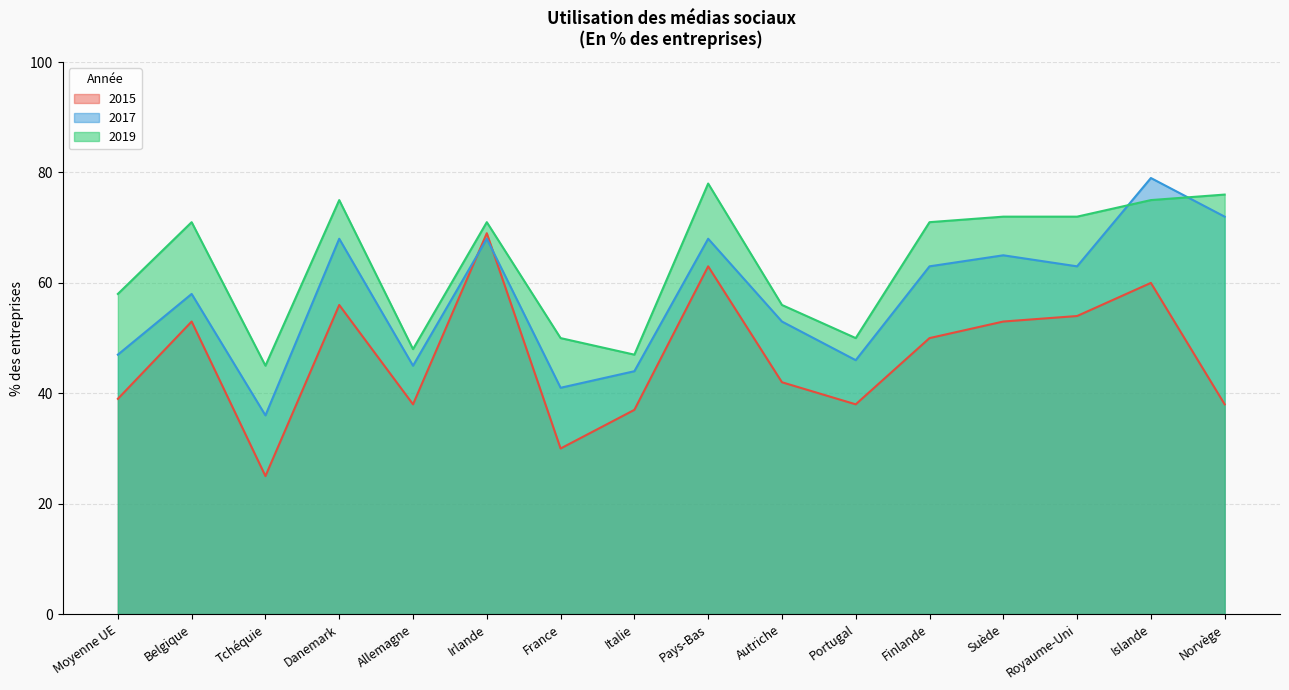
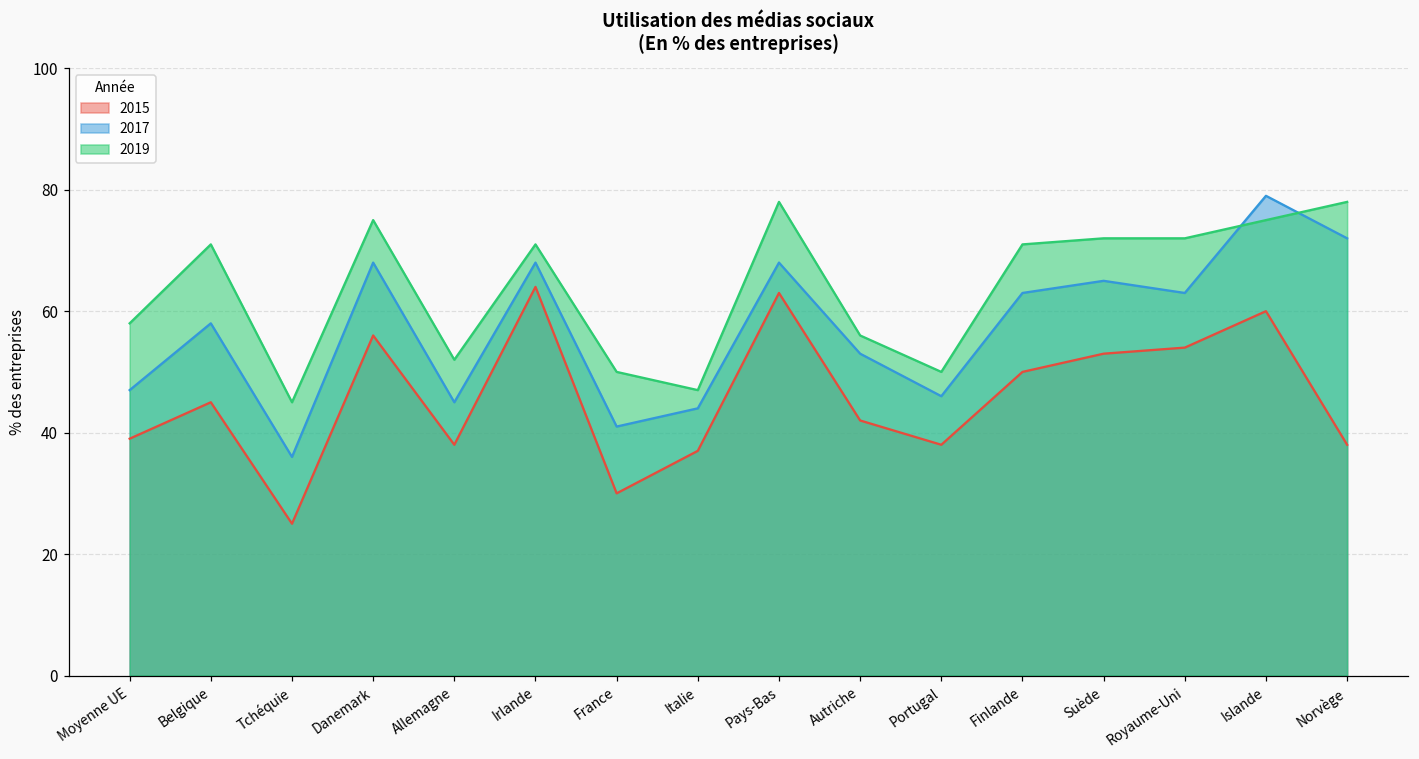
  {
    "2015": {
      "Moyenne UE": 39,
-     "Belgique": 53,
+     "Belgique": 45,
      "Tchéquie": 25,
      "Danemark": 56,
      "Allemagne": 38,
-     "Irlande": 69,
+     "Irlande": 64,
      "France": 30,
      "Italie": 37,
      "Pays-Bas": 63,
      "Autriche": 42,
      "Portugal": 38,
      "Finlande": 50,
      "Suède": 53,
      "Royaume-Uni": 54,
      "Islande": 60,
      "Norvège": 38
    },
    "2017": {
      "Moyenne UE": 47,
      "Belgique": 58,
      "Tchéquie": 36,
      "Danemark": 68,
      "Allemagne": 45,
      "Irlande": 68,
      "France": 41,
      "Italie": 44,
      "Pays-Bas": 68,
      "Autriche": 53,
      "Portugal": 46,
      "Finlande": 63,
      "Suède": 65,
      "Royaume-Uni": 63,
      "Islande": 79,
      "Norvège": 72
    },
    "2019": {
      "Moyenne UE": 58,
      "Belgique": 71,
      "Tchéquie": 45,
      "Danemark": 75,
-     "Allemagne": 48,
+     "Allemagne": 52,
      "Irlande": 71,
      "France": 50,
      "Italie": 47,
      "Pays-Bas": 78,
      "Autriche": 56,
      "Portugal": 50,
      "Finlande": 71,
      "Suède": 72,
      "Royaume-Uni": 72,
      "Islande": 75,
-     "Norvège": 76
+     "Norvège": 78
    }
  }
